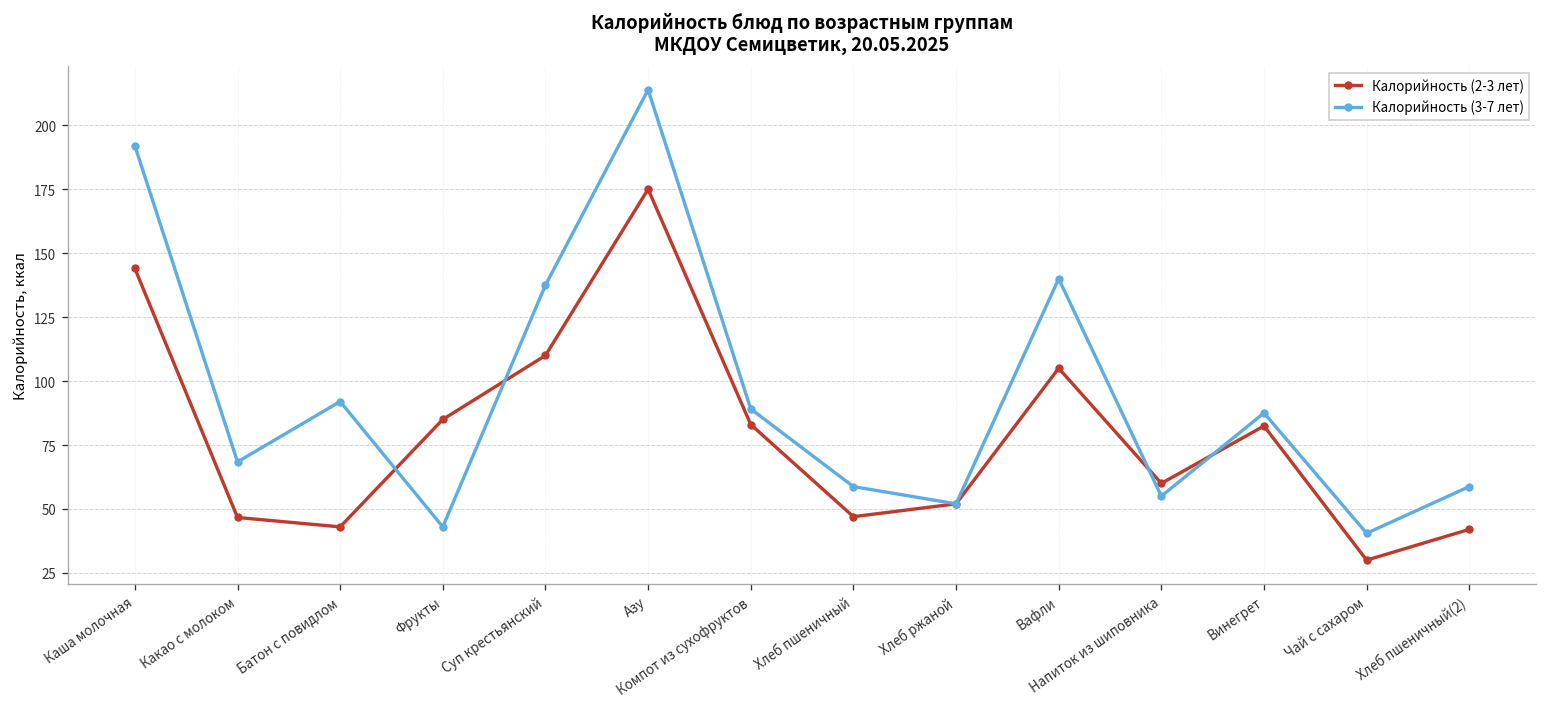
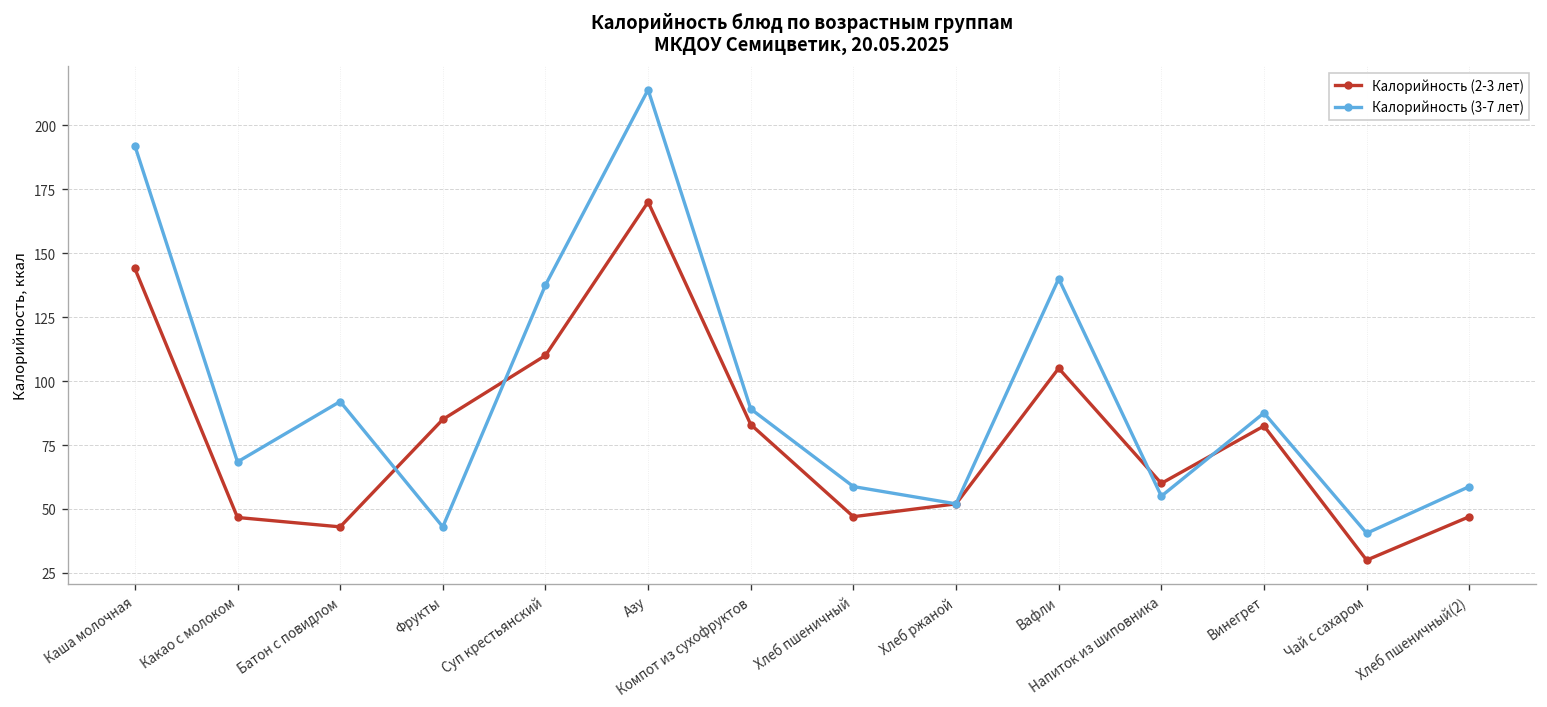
  {
    "Калорийность (2-3 лет)": {
      "Каша молочная": 144,
      "Какао с молоком": 47,
      "Батон с повидлом": 43,
      "Фрукты": 85,
      "Суп крестьянский": 110,
-     "Азу": 175,
+     "Азу": 170,
      "Компот из сухофруктов": 83,
      "Хлеб пшеничный": 47,
      "Вафли": 105,
      "Напиток из шиповника": 60,
      "Винегрет": 82,
      "Чай с сахаром": 30,
-     "Хлеб пшеничный(2)": 42
+     "Хлеб пшеничный(2)": 47
    },
    "Калорийность (3-7 лет)": {
      "Каша молочная": 192,
      "Какао с молоком": 68,
      "Батон с повидлом": 92,
      "Фрукты": 43,
      "Суп крестьянский": 138,
      "Азу": 214,
      "Компот из сухофруктов": 89,
      "Хлеб пшеничный": 59,
      "Вафли": 140,
      "Напиток из шиповника": 55,
      "Винегрет": 88,
      "Чай с сахаром": 41,
      "Хлеб пшеничный(2)": 59
    }
  }
